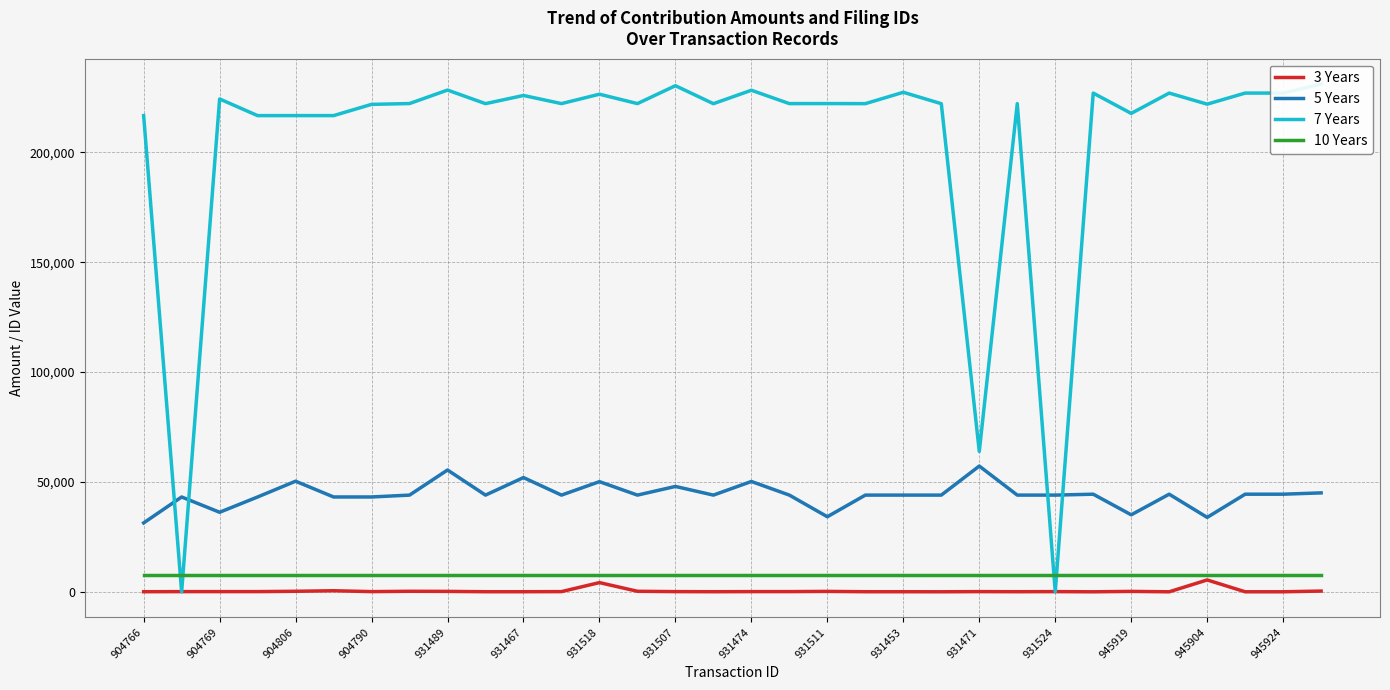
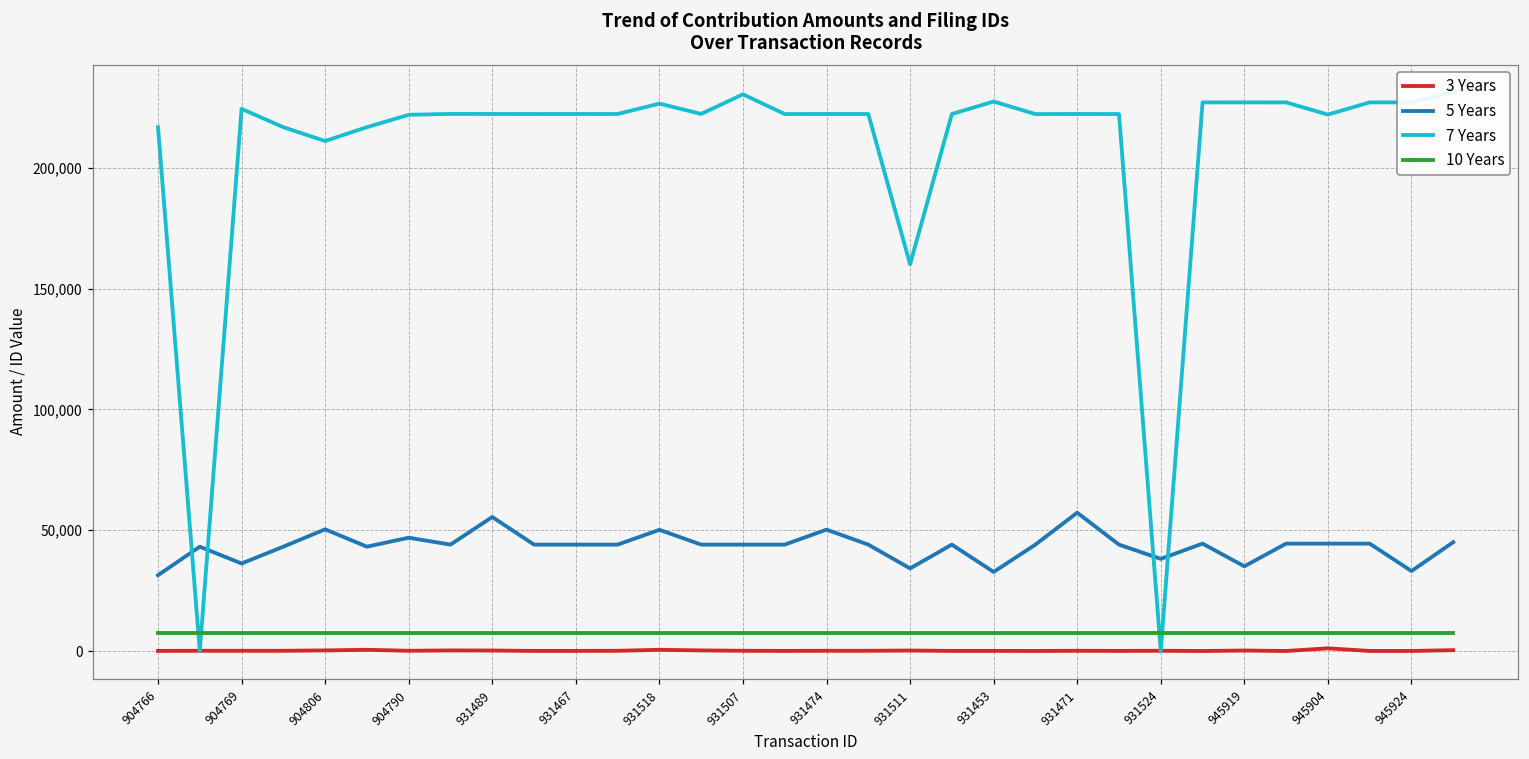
  {
    "3 Years": {
      "904766": "0",
      "904769": "0",
      "904806": "0",
      "904790": "0",
      "931489": "0",
      "931467": "0",
-     "931518": "4,000",
+     "931518": "1,000",
      "931507": "0",
      "931474": "0",
      "931511": "0",
      "931453": "0",
      "931471": "0",
      "945919": "0",
-     "945904": "5,000",
+     "945904": "1,000",
      "945924": "0"
    },
    "5 Years": {
      "904766": "31,000",
      "904769": "36,000",
      "904806": "50,000",
-     "904790": "43,000",
+     "904790": "47,000",
      "931489": "55,000",
-     "931467": "52,000",
+     "931467": "44,000",
      "931518": "50,000",
-     "931507": "48,000",
+     "931507": "44,000",
      "931474": "50,000",
      "931511": "34,000",
-     "931453": "44,000",
+     "931453": "33,000",
      "931471": "57,000",
-     "931524": "44,000",
+     "931524": "38,000",
      "945919": "35,000",
-     "945904": "34,000",
-     "945924": "44,000"
+     "945904": "44,000",
+     "945924": "33,000"
    },
    "7 Years": {
      "904766": "217,000",
      "904769": "224,000",
-     "904806": "217,000",
+     "904806": "211,000",
      "904790": "222,000",
-     "931489": "228,000",
-     "931467": "226,000",
+     "931489": "222,000",
+     "931467": "222,000",
      "931518": "227,000",
      "931507": "230,000",
-     "931474": "228,000",
-     "931511": "222,000",
+     "931474": "222,000",
+     "931511": "160,000",
      "931453": "227,000",
-     "931471": "64,000",
-     "945919": "218,000",
+     "931471": "222,000",
+     "945919": "227,000",
      "945904": "222,000"
    },
    "10 Years": {
      "904766": "8,000",
      "904769": "8,000",
      "904806": "8,000",
      "904790": "8,000",
      "931489": "8,000",
      "931467": "8,000",
      "931518": "8,000",
      "931507": "8,000",
      "931474": "8,000",
      "931511": "8,000",
      "931453": "8,000",
      "931471": "8,000",
      "931524": "8,000",
      "945919": "8,000",
      "945904": "8,000",
      "945924": "8,000"
    }
  }
